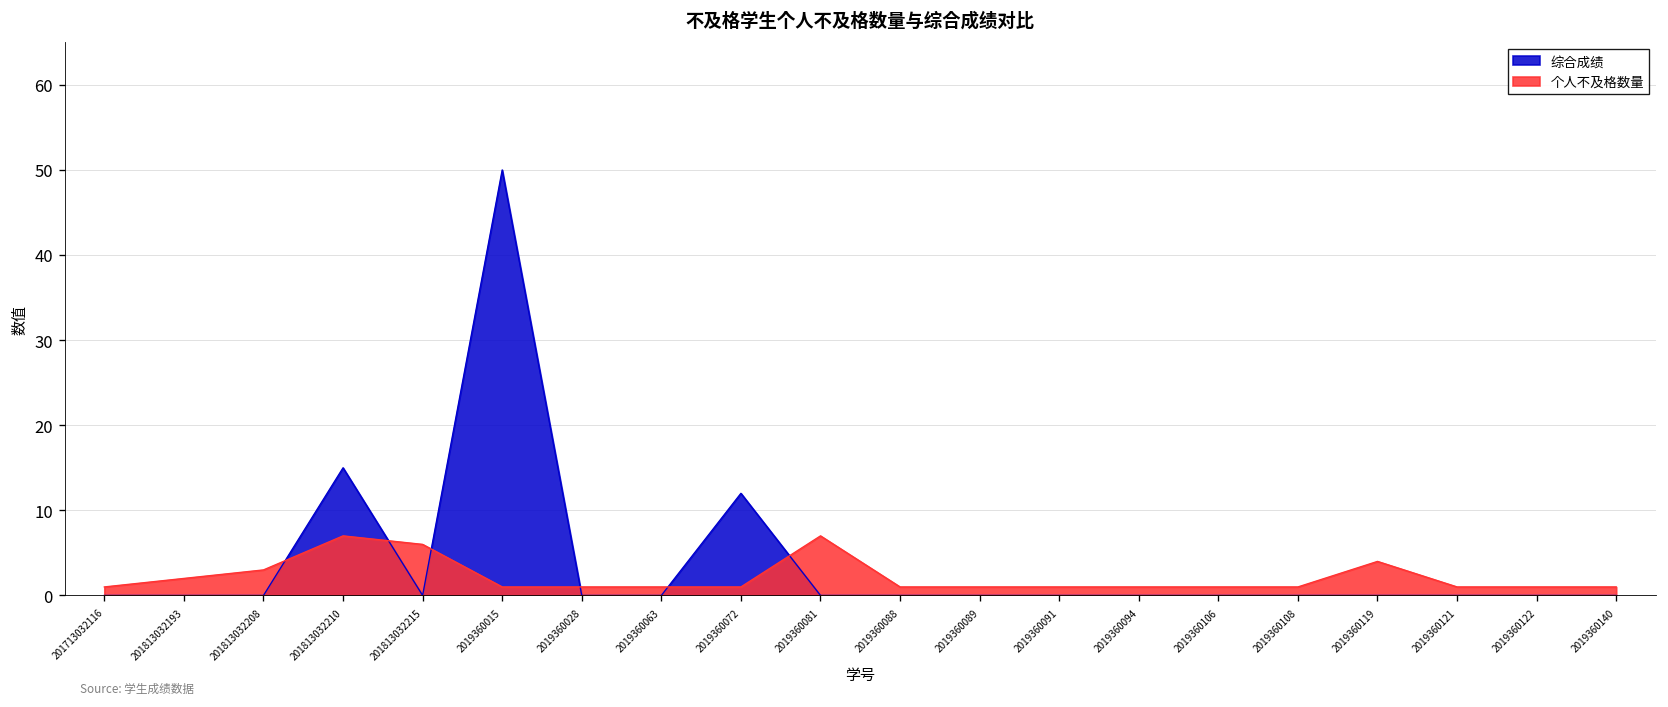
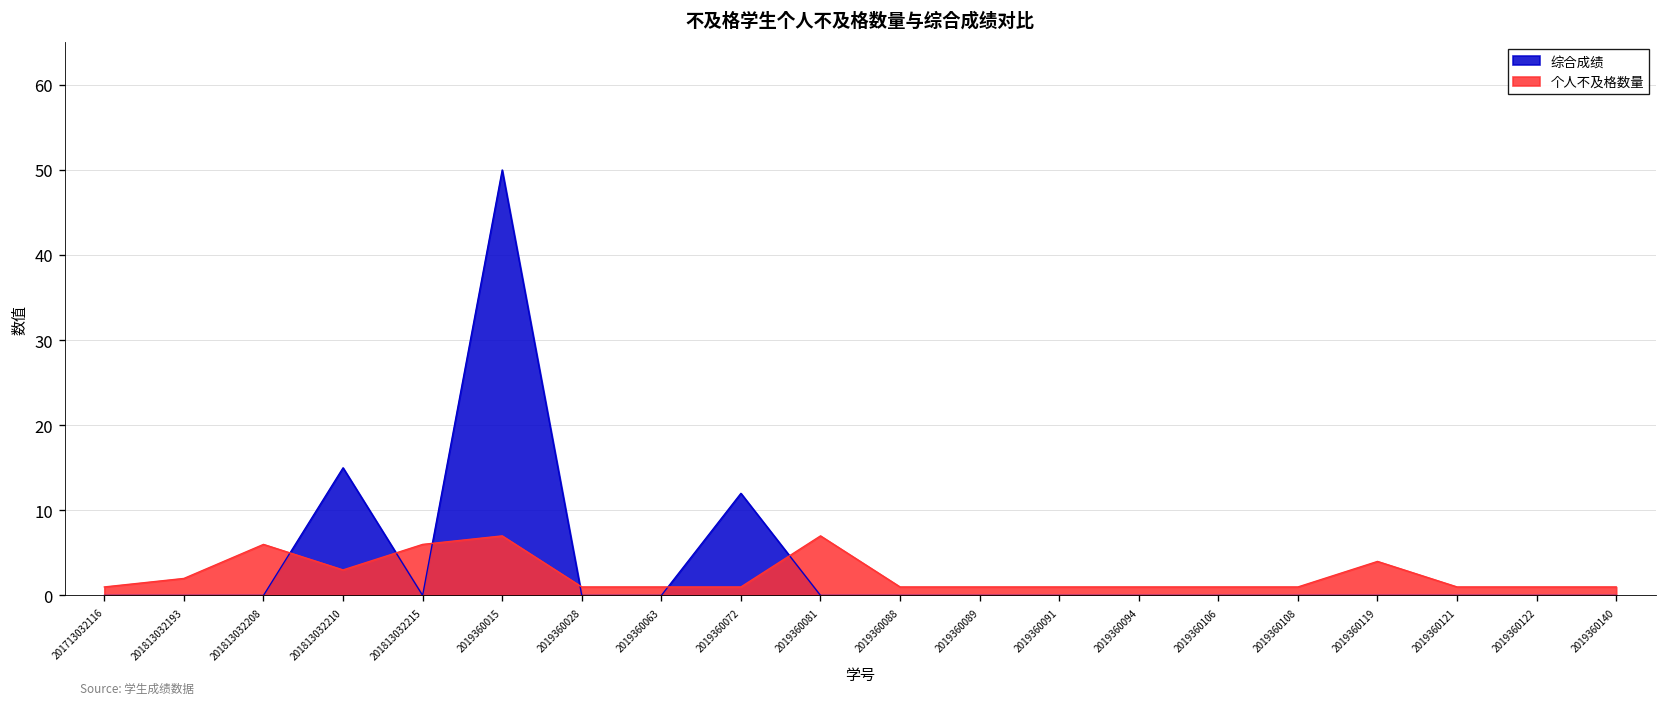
  {
    "综合成绩": {
      "201713032116": 0,
      "201813032193": 0,
      "201813032208": 0,
      "201813032210": 15,
      "201813032215": 0,
      "2019360015": 50,
      "2019360028": 0,
      "2019360063": 0,
      "2019360072": 12,
      "2019360081": 0,
      "2019360088": 0,
      "2019360089": 0,
      "2019360091": 0,
      "2019360094": 0,
      "2019360106": 0,
      "2019360108": 0,
      "2019360119": 0,
      "2019360121": 0,
      "2019360122": 0,
      "2019360140": 0
    },
    "个人不及格数量": {
      "201713032116": 1,
      "201813032193": 2,
-     "201813032208": 3,
-     "201813032210": 7,
+     "201813032208": 6,
+     "201813032210": 3,
      "201813032215": 6,
-     "2019360015": 1,
+     "2019360015": 7,
      "2019360028": 1,
      "2019360063": 1,
      "2019360072": 1,
      "2019360081": 7,
      "2019360088": 1,
      "2019360089": 1,
      "2019360091": 1,
      "2019360094": 1,
      "2019360106": 1,
      "2019360108": 1,
      "2019360119": 4,
      "2019360121": 1,
      "2019360122": 1,
      "2019360140": 1
    }
  }
